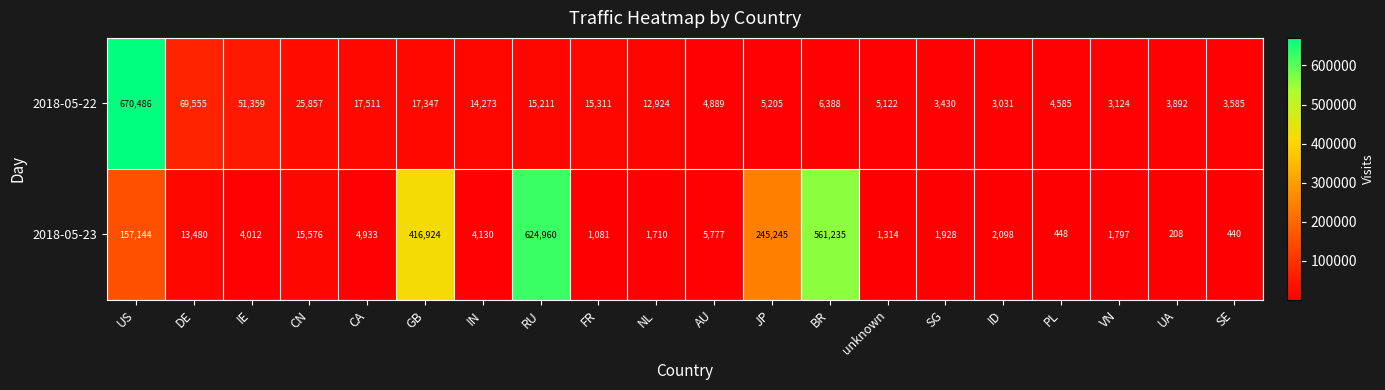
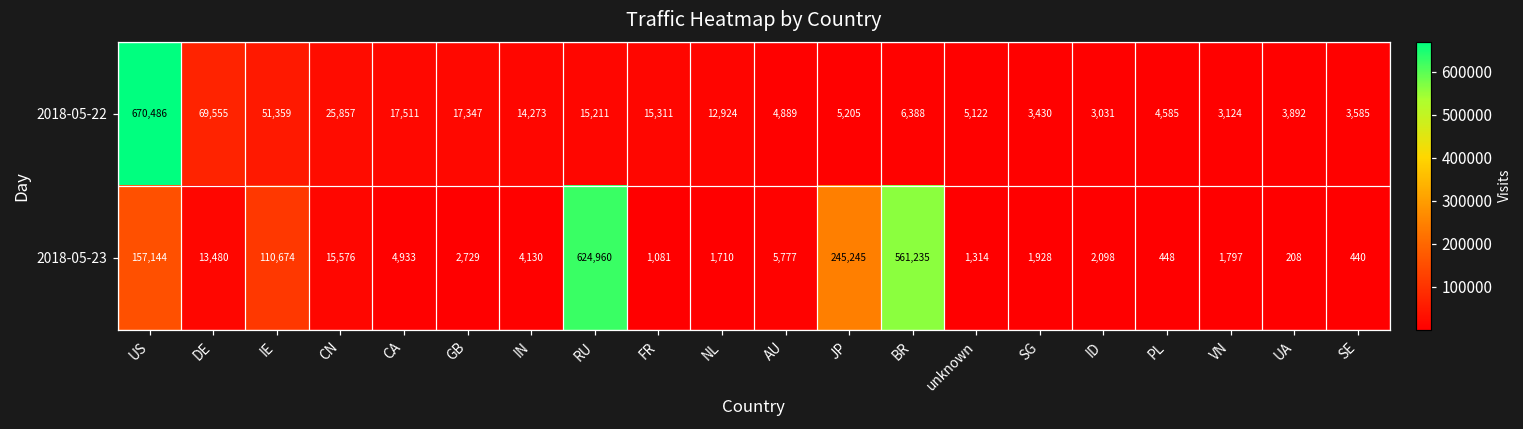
  {
    "2018-05-22": {
      "US": "670,486",
      "DE": "69,555",
      "IE": "51,359",
      "CN": "25,857",
      "CA": "17,511",
      "GB": "17,347",
      "IN": "14,273",
      "RU": "15,211",
      "FR": "15,311",
      "NL": "12,924",
      "AU": "4,889",
      "JP": "5,205",
      "BR": "6,388",
      "unknown": "5,122",
      "SG": "3,430",
      "ID": "3,031",
      "PL": "4,585",
      "VN": "3,124",
      "UA": "3,892",
      "SE": "3,585"
    },
    "2018-05-23": {
      "US": "157,144",
      "DE": "13,480",
-     "IE": "4,012",
+     "IE": "110,674",
      "CN": "15,576",
      "CA": "4,933",
-     "GB": "416,924",
+     "GB": "2,729",
      "IN": "4,130",
      "RU": "624,960",
      "FR": "1,081",
      "NL": "1,710",
      "AU": "5,777",
      "JP": "245,245",
      "BR": "561,235",
      "unknown": "1,314",
      "SG": "1,928",
      "ID": "2,098",
      "PL": "448",
      "VN": "1,797",
      "UA": "208",
      "SE": "440"
    }
  }
